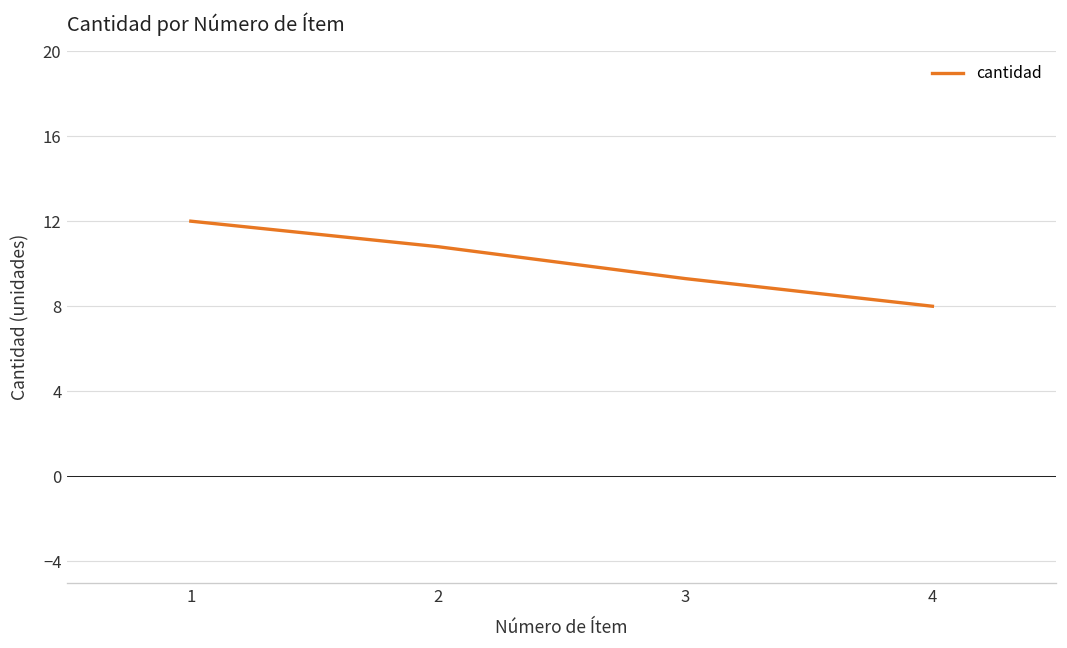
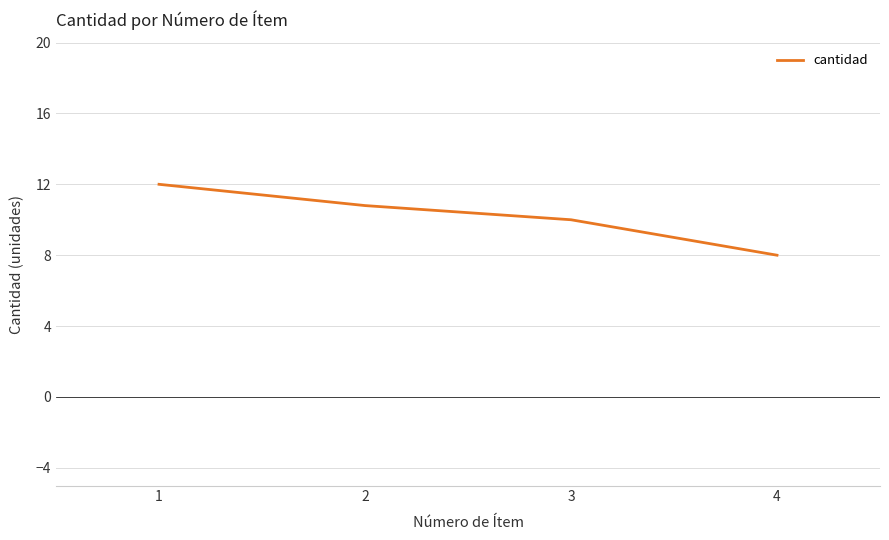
  {
    "1": 12.0,
    "2": 10.8,
-   "3": 9.3,
+   "3": 10.0,
    "4": 8.0
  }
